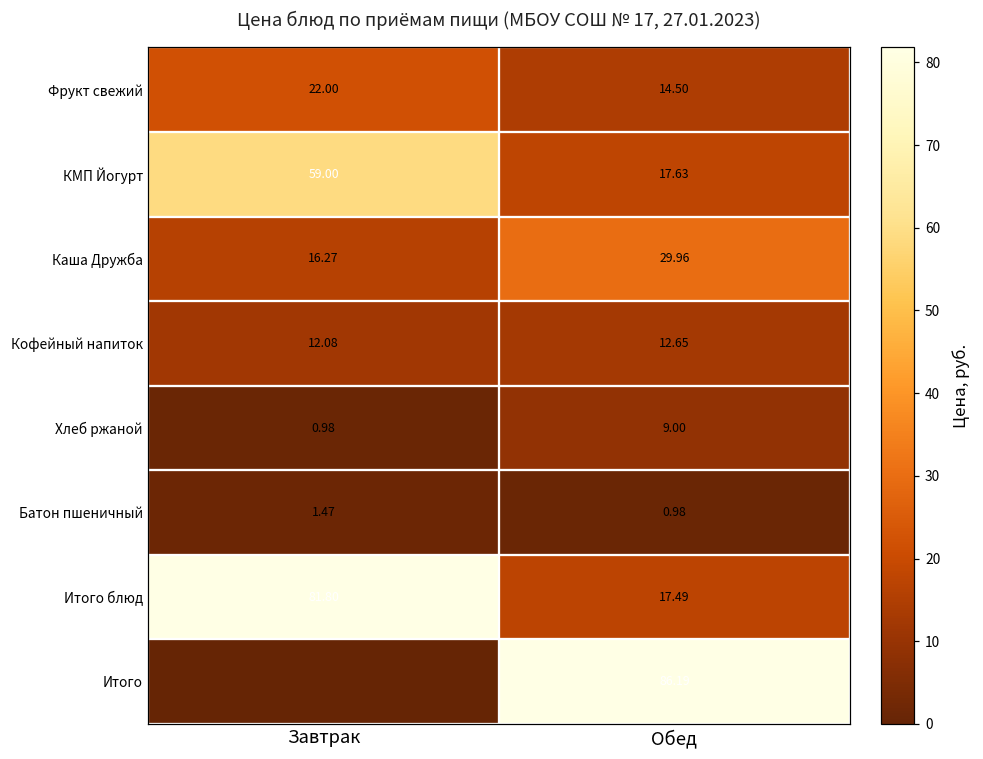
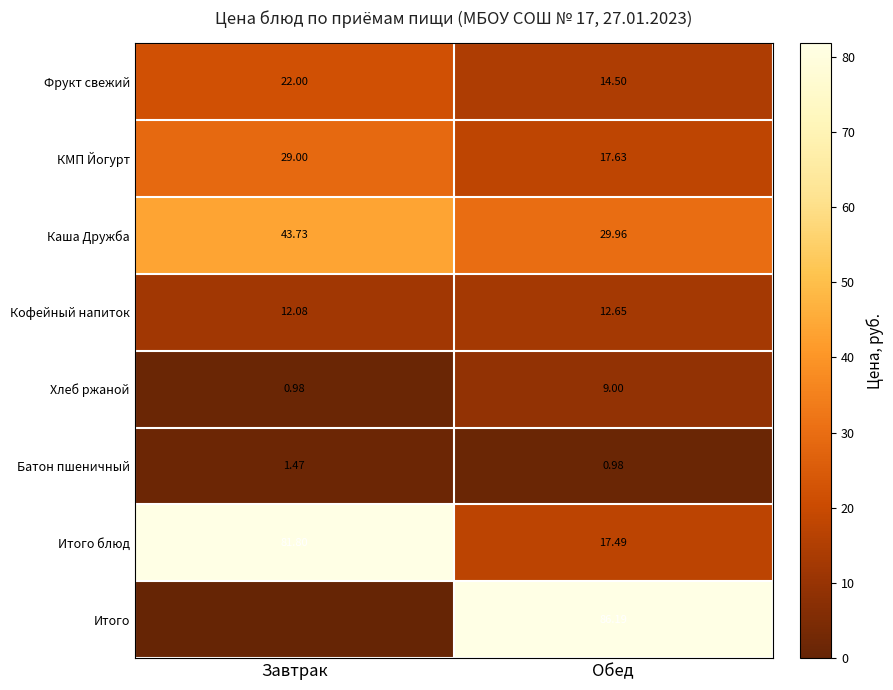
  {
    "Фрукт свежий": {
      "Завтрак": 22.00,
      "Обед": 14.50
    },
    "КМП Йогурт": {
-     "Завтрак": 59.00,
+     "Завтрак": 29.00,
      "Обед": 17.63
    },
    "Каша Дружба": {
-     "Завтрак": 16.27,
+     "Завтрак": 43.73,
      "Обед": 29.96
    },
    "Кофейный напиток": {
      "Завтрак": 12.08,
      "Обед": 12.65
    },
    "Хлеб ржаной": {
      "Завтрак": 0.98,
      "Обед": 9.00
    },
    "Батон пшеничный": {
      "Завтрак": 1.47,
      "Обед": 0.98
    },
    "Итого блюд": {
      "Обед": 17.49
    }
  }
